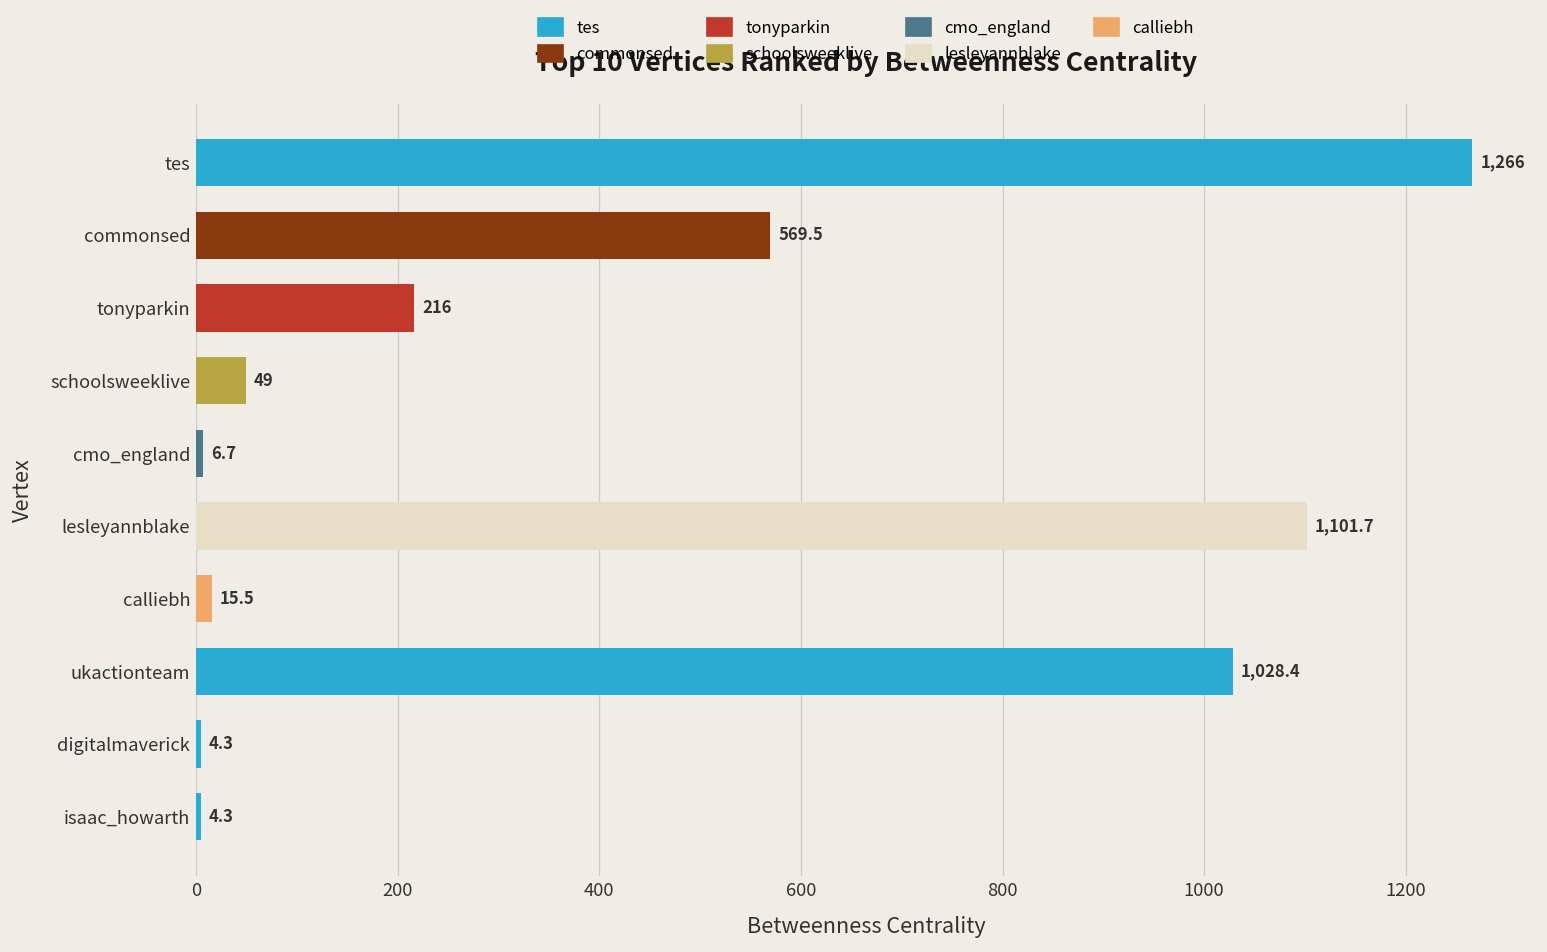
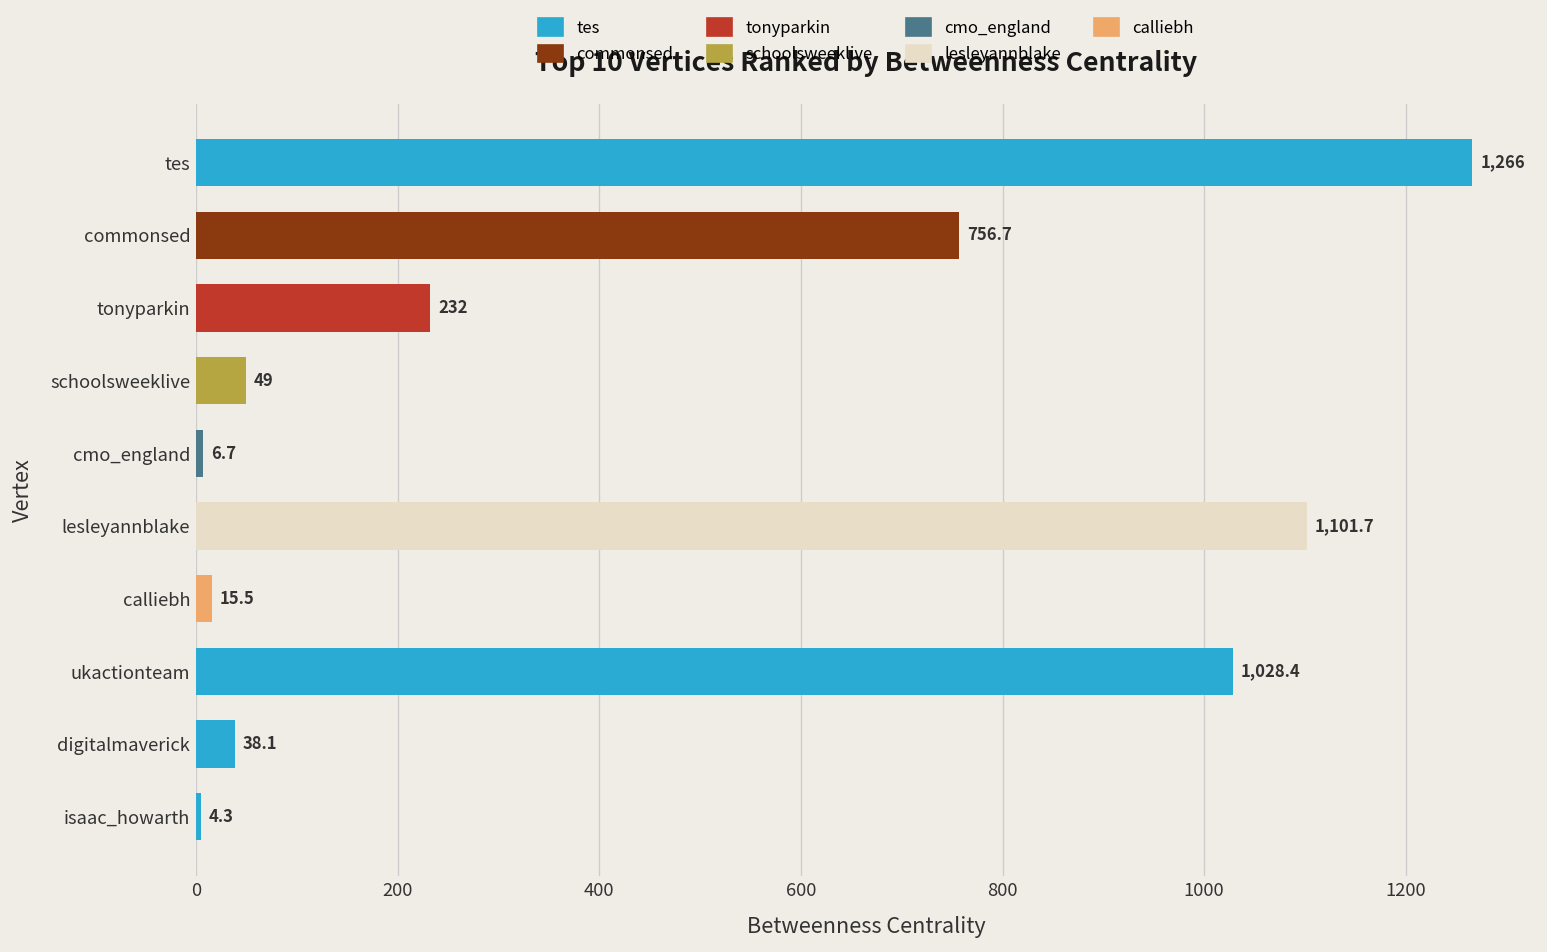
  {
    "tes": "1,266",
-   "commonsed": "569.5",
-   "tonyparkin": "216",
+   "commonsed": "756.7",
+   "tonyparkin": "232",
    "schoolsweeklive": "49",
    "cmo_england": "6.7",
    "lesleyannblake": "1,101.7",
    "calliebh": "15.5",
    "ukactionteam": "1,028.4",
-   "digitalmaverick": "4.3",
+   "digitalmaverick": "38.1",
    "isaac_howarth": "4.3"
  }
